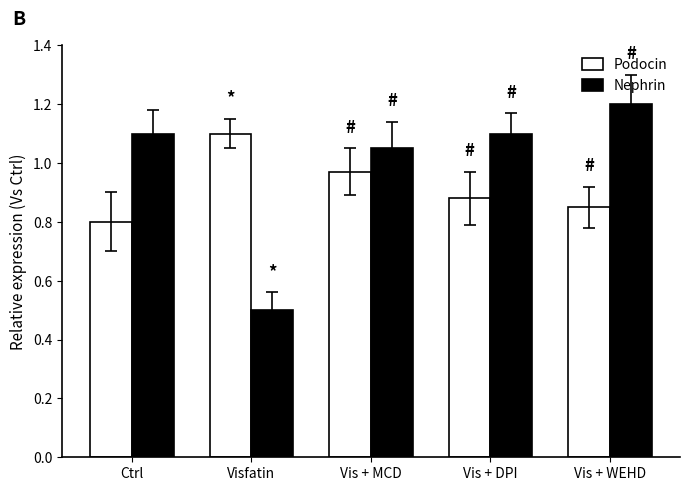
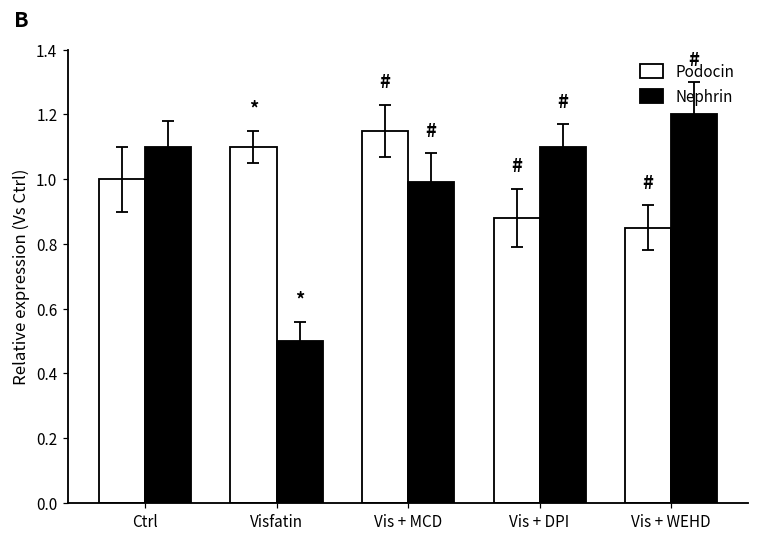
  {
    "Podocin": {
-     "Ctrl": 0.8,
+     "Ctrl": 1.0,
      "Visfatin": 1.10,
-     "Vis + MCD": 0.97,
+     "Vis + MCD": 1.15,
      "Vis + DPI": 0.88,
      "Vis + WEHD": 0.85
    },
    "Nephrin": {
      "Ctrl": 1.10,
      "Visfatin": 0.50,
-     "Vis + MCD": 1.05,
+     "Vis + MCD": 0.99,
      "Vis + DPI": 1.10,
      "Vis + WEHD": 1.20
    }
  }
